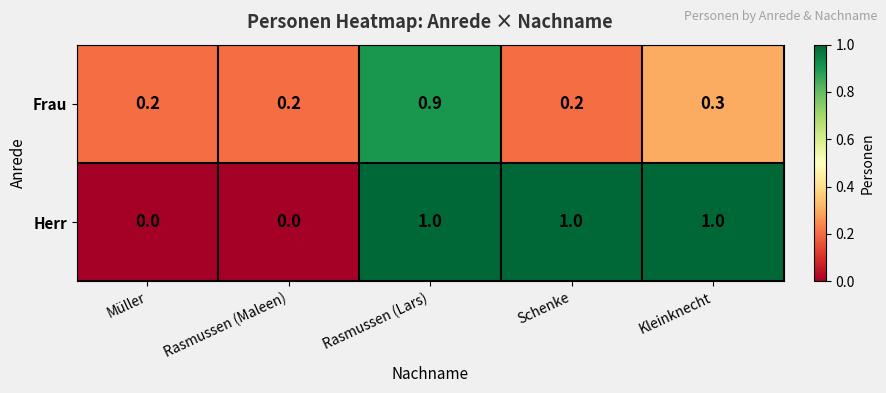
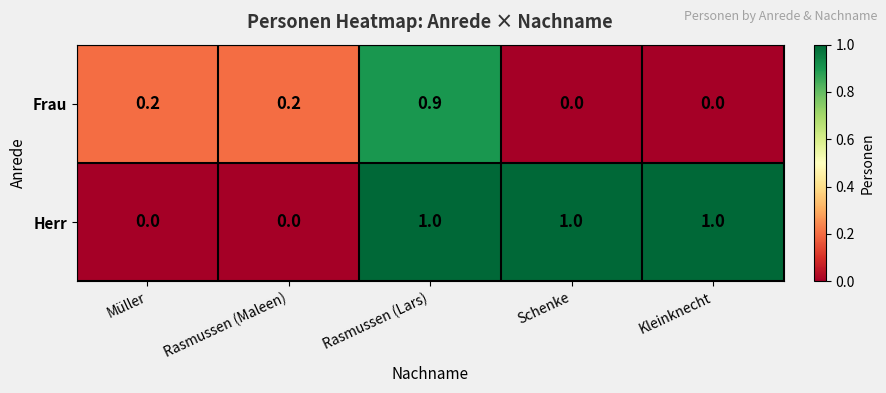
  {
    "Frau": {
      "Müller": 0.2,
      "Rasmussen (Maleen)": 0.2,
      "Rasmussen (Lars)": 0.9,
-     "Schenke": 0.2,
-     "Kleinknecht": 0.3
+     "Schenke": 0.0,
+     "Kleinknecht": 0.0
    },
    "Herr": {
      "Müller": 0.0,
      "Rasmussen (Maleen)": 0.0,
      "Rasmussen (Lars)": 1.0,
      "Schenke": 1.0,
      "Kleinknecht": 1.0
    }
  }
